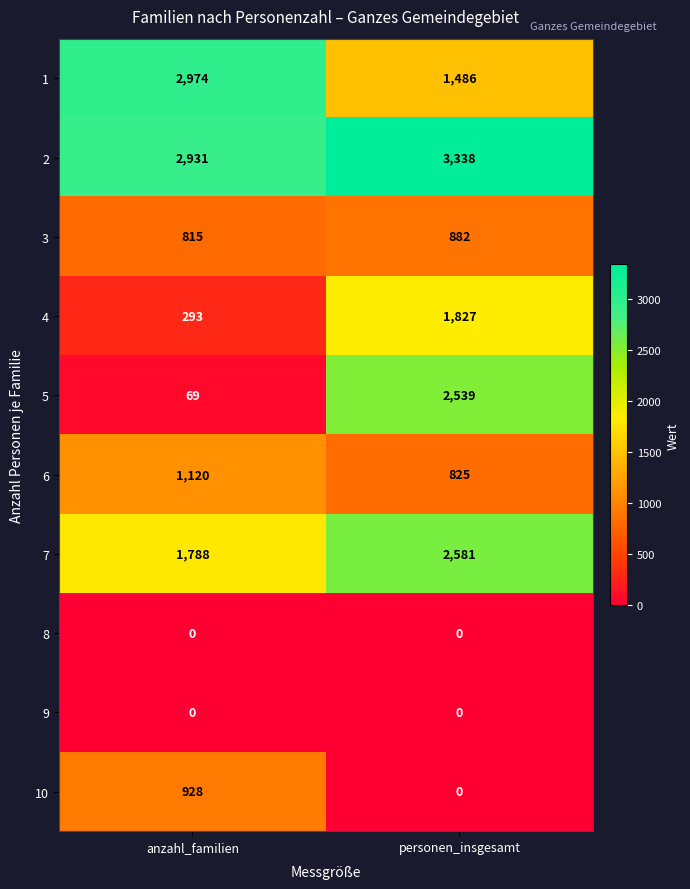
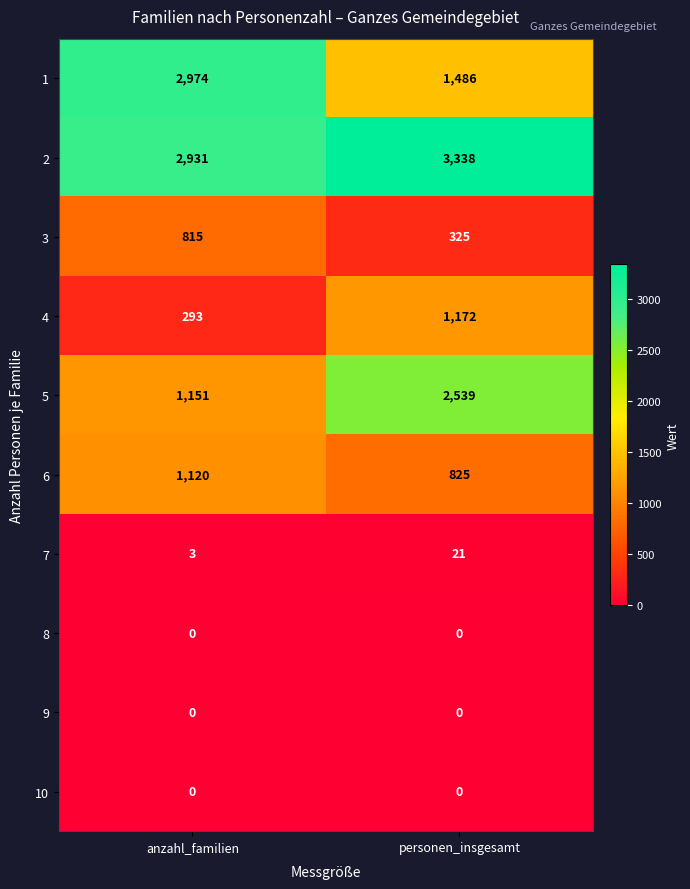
  {
    "1": {
      "anzahl_familien": "2,974",
      "personen_insgesamt": "1,486"
    },
    "2": {
      "anzahl_familien": "2,931",
      "personen_insgesamt": "3,338"
    },
    "3": {
      "anzahl_familien": "815",
-     "personen_insgesamt": "882"
+     "personen_insgesamt": "325"
    },
    "4": {
      "anzahl_familien": "293",
-     "personen_insgesamt": "1,827"
+     "personen_insgesamt": "1,172"
    },
    "5": {
-     "anzahl_familien": "69",
+     "anzahl_familien": "1,151",
      "personen_insgesamt": "2,539"
    },
    "6": {
      "anzahl_familien": "1,120",
      "personen_insgesamt": "825"
    },
    "7": {
-     "anzahl_familien": "1,788",
-     "personen_insgesamt": "2,581"
+     "anzahl_familien": "3",
+     "personen_insgesamt": "21"
    },
    "8": {
      "anzahl_familien": "0",
      "personen_insgesamt": "0"
    },
    "9": {
      "anzahl_familien": "0",
      "personen_insgesamt": "0"
    },
    "10": {
-     "anzahl_familien": "928",
+     "anzahl_familien": "0",
      "personen_insgesamt": "0"
    }
  }
